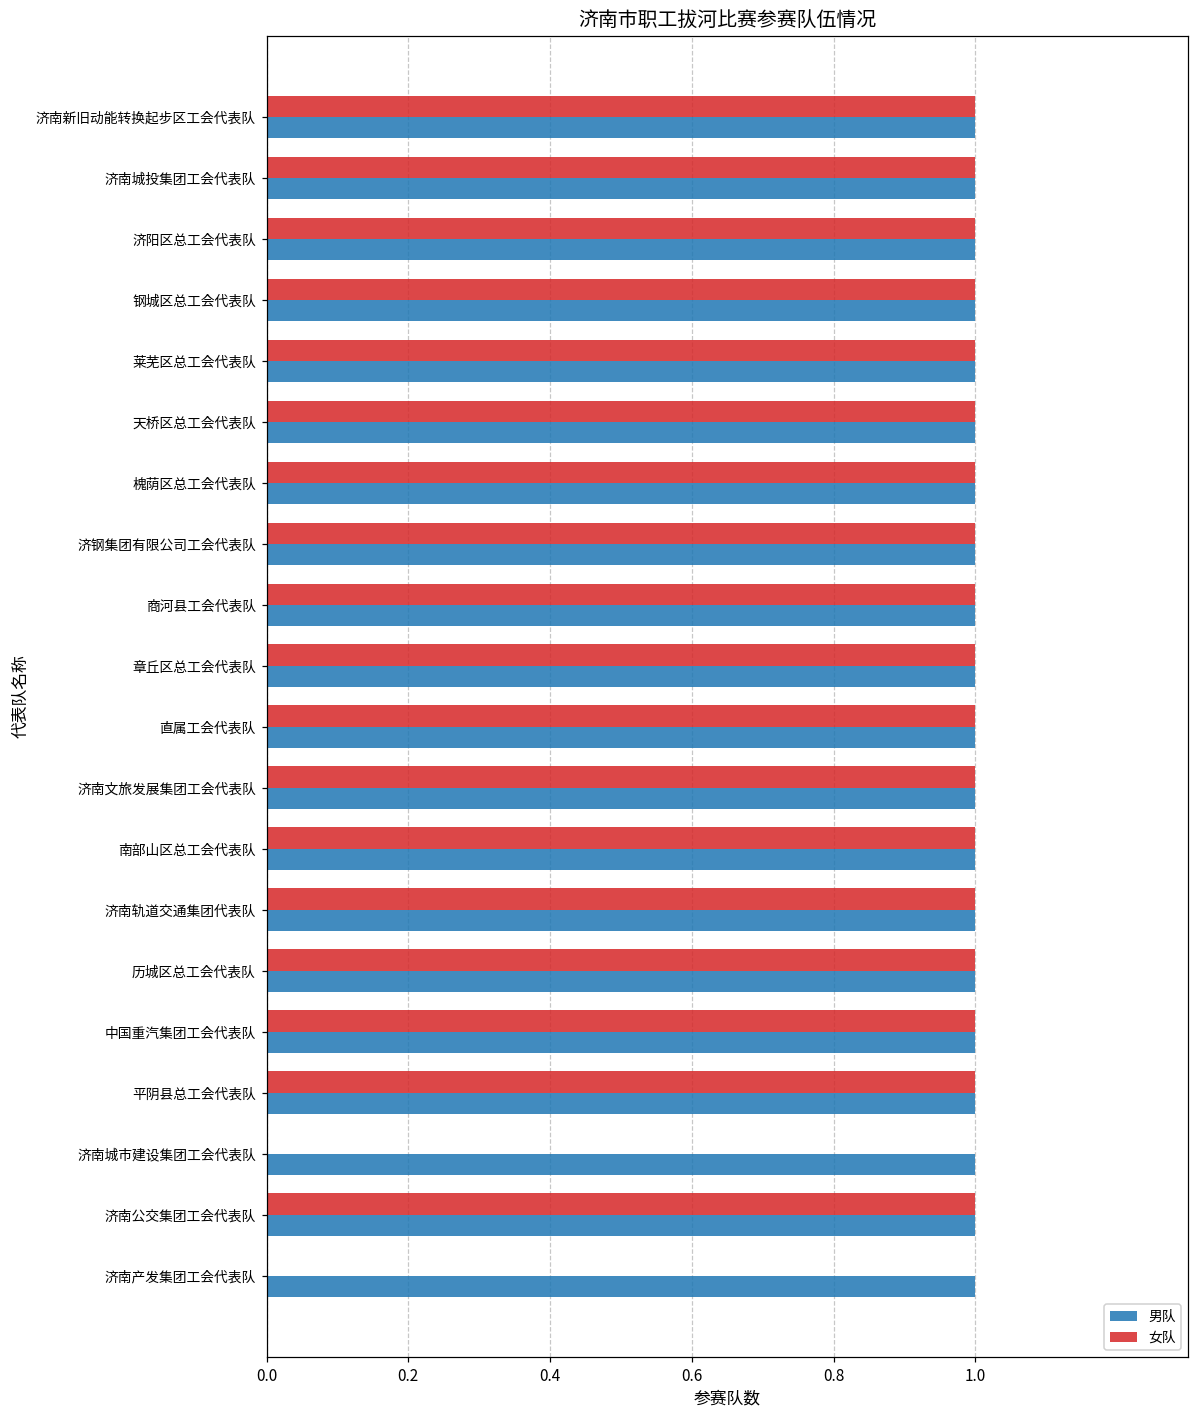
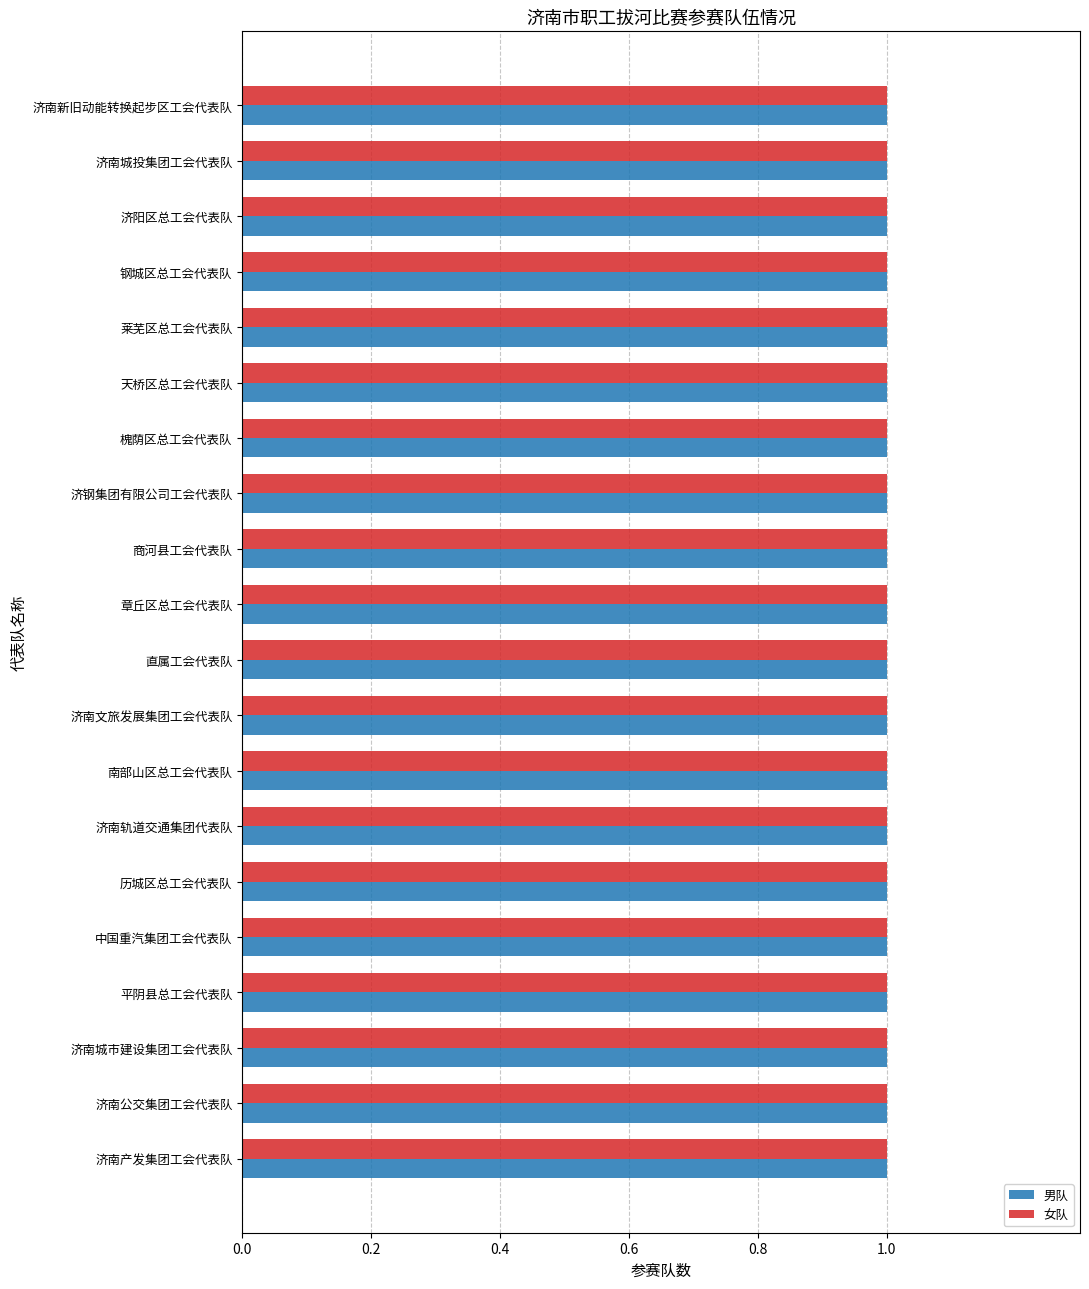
  {
    "男队": {
      "济南新旧动能转换起步区工会代表队": 1,
      "济南城投集团工会代表队": 1,
      "济阳区总工会代表队": 1,
      "钢城区总工会代表队": 1,
      "莱芜区总工会代表队": 1,
      "天桥区总工会代表队": 1,
      "槐荫区总工会代表队": 1,
      "济钢集团有限公司工会代表队": 1,
      "商河县工会代表队": 1,
      "章丘区总工会代表队": 1,
      "直属工会代表队": 1,
      "济南文旅发展集团工会代表队": 1,
      "南部山区总工会代表队": 1,
      "济南轨道交通集团代表队": 1,
      "历城区总工会代表队": 1,
      "中国重汽集团工会代表队": 1,
      "平阴县总工会代表队": 1,
      "济南城市建设集团工会代表队": 1,
      "济南公交集团工会代表队": 1,
      "济南产发集团工会代表队": 1
    },
    "女队": {
      "济南新旧动能转换起步区工会代表队": 1,
      "济南城投集团工会代表队": 1,
      "济阳区总工会代表队": 1,
      "钢城区总工会代表队": 1,
      "莱芜区总工会代表队": 1,
      "天桥区总工会代表队": 1,
      "槐荫区总工会代表队": 1,
      "济钢集团有限公司工会代表队": 1,
      "商河县工会代表队": 1,
      "章丘区总工会代表队": 1,
      "直属工会代表队": 1,
      "济南文旅发展集团工会代表队": 1,
      "南部山区总工会代表队": 1,
      "济南轨道交通集团代表队": 1,
      "历城区总工会代表队": 1,
      "中国重汽集团工会代表队": 1,
      "平阴县总工会代表队": 1,
-     "济南城市建设集团工会代表队": 0,
+     "济南城市建设集团工会代表队": 1,
      "济南公交集团工会代表队": 1,
-     "济南产发集团工会代表队": 0
+     "济南产发集团工会代表队": 1
    }
  }
